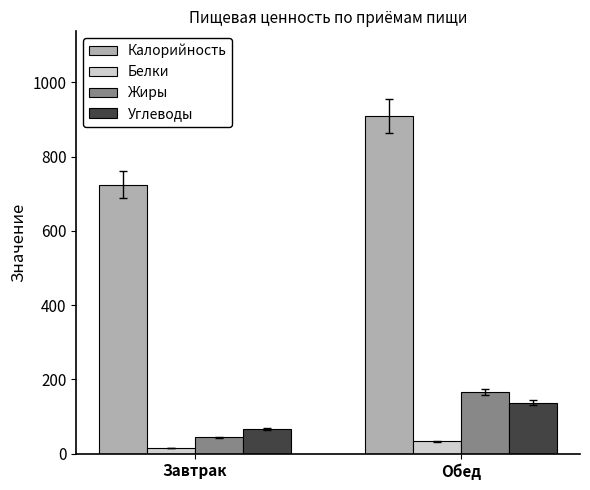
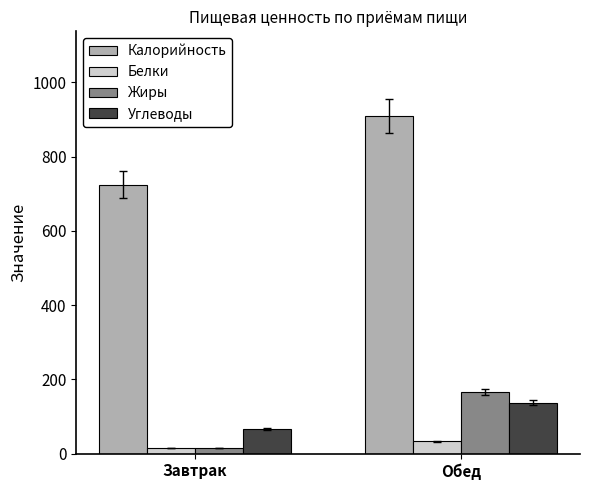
  {
    "Жиры": {
-     "Завтрак": 40,
+     "Завтрак": 20,
      "Обед": 170
    },
    "Углеводы": {
      "Завтрак": 70,
      "Обед": 140
    }
  }
